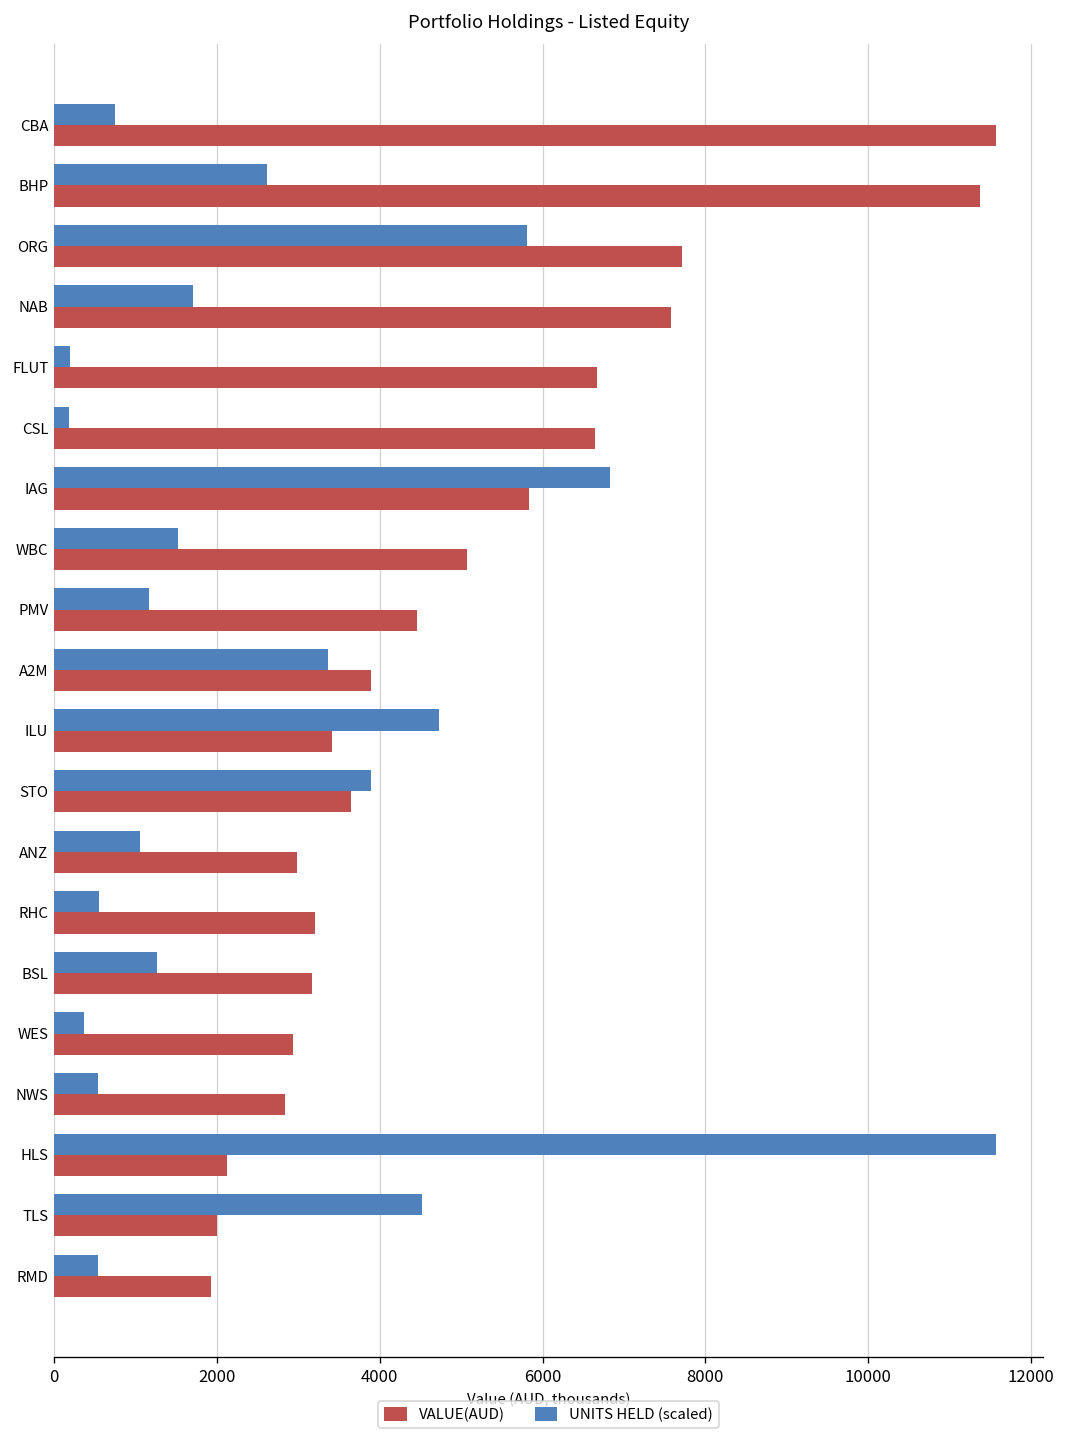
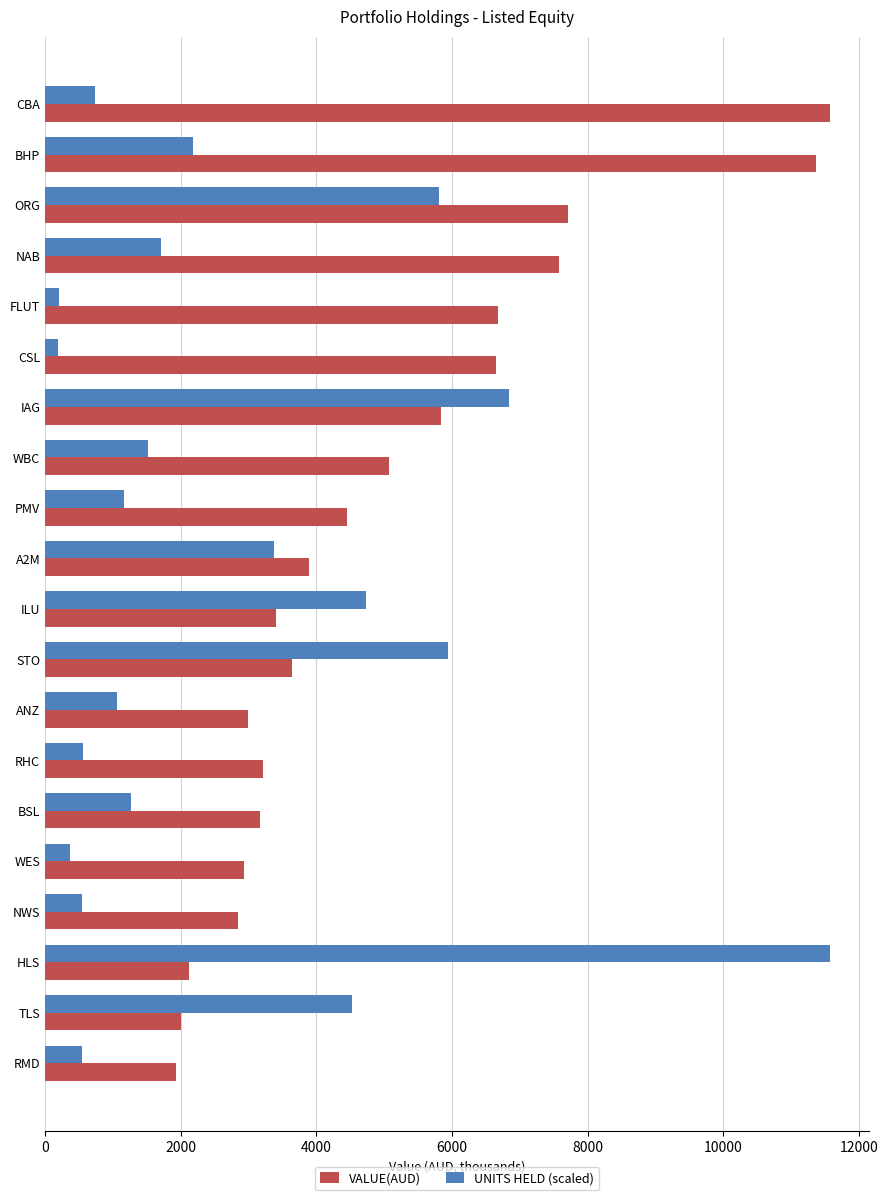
  {
    "VALUE(AUD)": {
      "CBA": 11600,
      "BHP": 11400,
      "ORG": 7700,
      "NAB": 7600,
      "FLUT": 6700,
      "CSL": 6600,
      "IAG": 5800,
      "WBC": 5100,
      "PMV": 4500,
      "A2M": 3900,
      "ILU": 3400,
      "STO": 3600,
      "ANZ": 3000,
      "RHC": 3200,
      "BSL": 3200,
      "WES": 2900,
      "NWS": 2800,
      "HLS": 2100,
      "TLS": 2000,
      "RMD": 1900
    },
    "UNITS HELD (scaled)": {
      "CBA": 700,
-     "BHP": 2600,
+     "BHP": 2200,
      "ORG": 5800,
      "NAB": 1700,
      "FLUT": 200,
      "CSL": 200,
      "IAG": 6800,
      "WBC": 1500,
      "PMV": 1200,
      "A2M": 3400,
      "ILU": 4700,
-     "STO": 3900,
+     "STO": 5900,
      "ANZ": 1100,
      "RHC": 600,
      "BSL": 1300,
      "WES": 400,
      "NWS": 500,
      "HLS": 11600,
      "TLS": 4500,
      "RMD": 500
    }
  }
